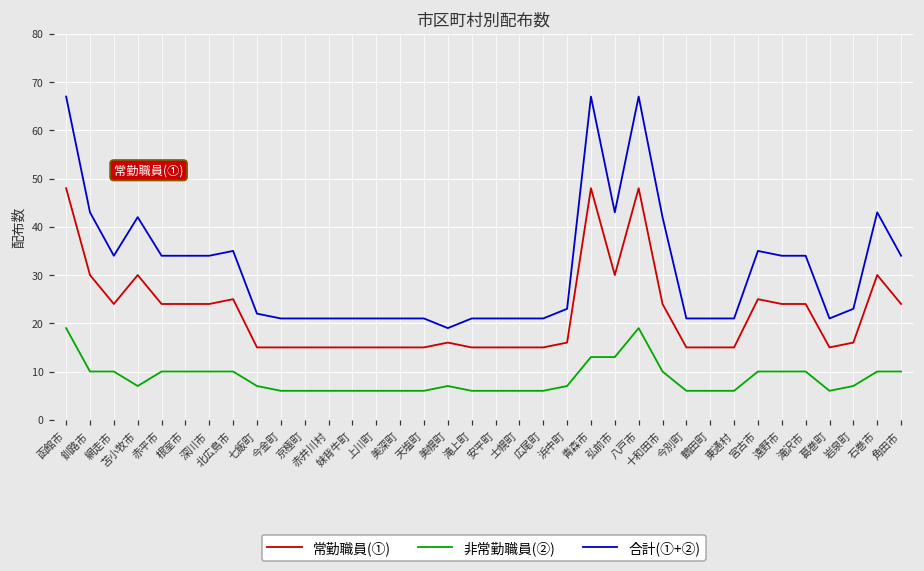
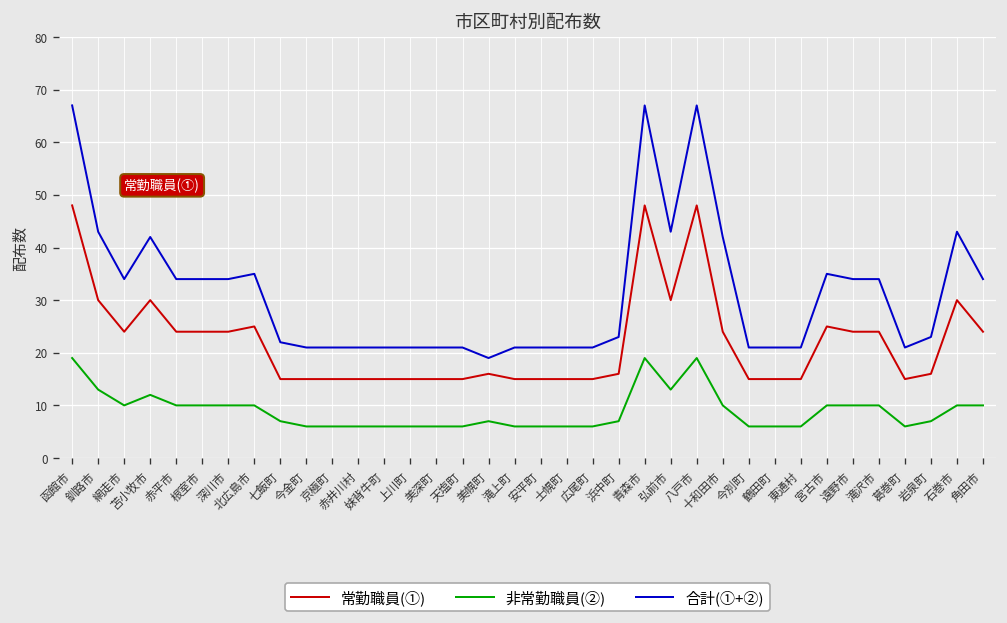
  {
    "常勤職員(①)": {
      "函館市": 48,
      "釧路市": 30,
      "網走市": 24,
      "苫小牧市": 30,
      "赤平市": 24,
      "根室市": 24,
      "深川市": 24,
      "北広島市": 25,
      "七飯町": 15,
      "今金町": 15,
      "京極町": 15,
      "赤井川村": 15,
      "妹背牛町": 15,
      "上川町": 15,
      "美深町": 15,
      "天塩町": 15,
      "美幌町": 16,
      "滝上町": 15,
      "安平町": 15,
      "士幌町": 15,
      "広尾町": 15,
      "浜中町": 16,
      "青森市": 48,
      "弘前市": 30,
      "八戸市": 48,
      "十和田市": 24,
      "今別町": 15,
      "鶴田町": 15,
      "東通村": 15,
      "宮古市": 25,
      "遠野市": 24,
      "滝沢市": 24,
      "葛巻町": 15,
      "岩泉町": 16,
      "石巻市": 30,
      "角田市": 24
    },
    "非常勤職員(②)": {
      "函館市": 19,
-     "釧路市": 10,
+     "釧路市": 13,
      "網走市": 10,
-     "苫小牧市": 7,
+     "苫小牧市": 12,
      "赤平市": 10,
      "根室市": 10,
      "深川市": 10,
      "北広島市": 10,
      "七飯町": 7,
      "今金町": 6,
      "京極町": 6,
      "赤井川村": 6,
      "妹背牛町": 6,
      "上川町": 6,
      "美深町": 6,
      "天塩町": 6,
      "美幌町": 7,
      "滝上町": 6,
      "安平町": 6,
      "士幌町": 6,
      "広尾町": 6,
      "浜中町": 7,
-     "青森市": 13,
+     "青森市": 19,
      "弘前市": 13,
      "八戸市": 19,
      "十和田市": 10,
      "今別町": 6,
      "鶴田町": 6,
      "東通村": 6,
      "宮古市": 10,
      "遠野市": 10,
      "滝沢市": 10,
      "葛巻町": 6,
      "岩泉町": 7,
      "石巻市": 10,
      "角田市": 10
    },
    "合計(①+②)": {
      "函館市": 67,
      "釧路市": 43,
      "網走市": 34,
      "苫小牧市": 42,
      "赤平市": 34,
      "根室市": 34,
      "深川市": 34,
      "北広島市": 35,
      "七飯町": 22,
      "今金町": 21,
      "京極町": 21,
      "赤井川村": 21,
      "妹背牛町": 21,
      "上川町": 21,
      "美深町": 21,
      "天塩町": 21,
      "美幌町": 19,
      "滝上町": 21,
      "安平町": 21,
      "士幌町": 21,
      "広尾町": 21,
      "浜中町": 23,
      "青森市": 67,
      "弘前市": 43,
      "八戸市": 67,
      "十和田市": 42,
      "今別町": 21,
      "鶴田町": 21,
      "東通村": 21,
      "宮古市": 35,
      "遠野市": 34,
      "滝沢市": 34,
      "葛巻町": 21,
      "岩泉町": 23,
      "石巻市": 43,
      "角田市": 34
    }
  }
